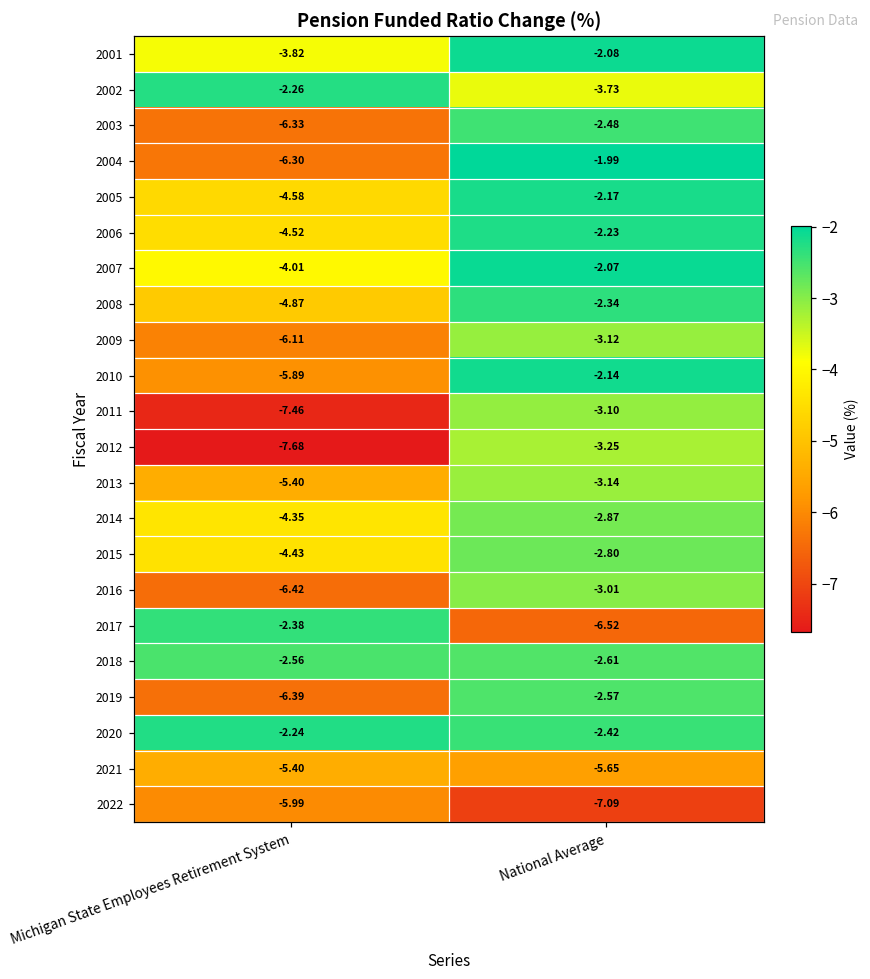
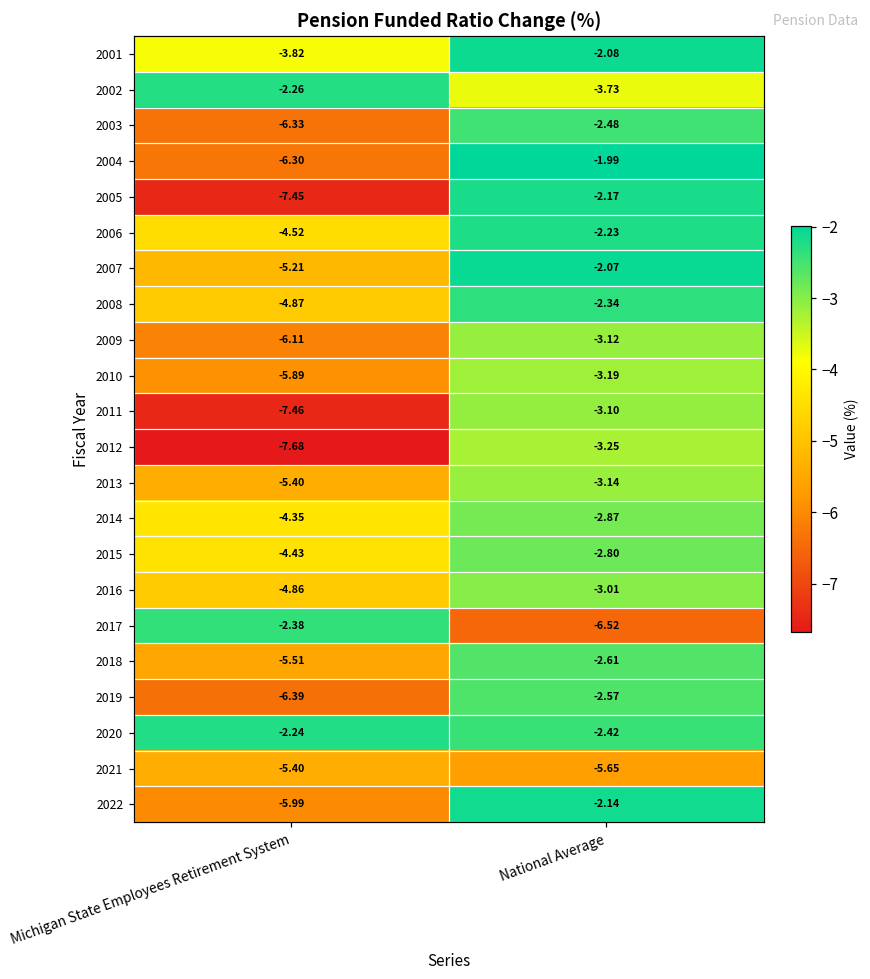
  {
    "2001": {
      "Michigan State Employees Retirement System": -3.82,
      "National Average": -2.08
    },
    "2002": {
      "Michigan State Employees Retirement System": -2.26,
      "National Average": -3.73
    },
    "2003": {
      "Michigan State Employees Retirement System": -6.33,
      "National Average": -2.48
    },
    "2004": {
      "Michigan State Employees Retirement System": -6.30,
      "National Average": -1.99
    },
    "2005": {
-     "Michigan State Employees Retirement System": -4.58,
+     "Michigan State Employees Retirement System": -7.45,
      "National Average": -2.17
    },
    "2006": {
      "Michigan State Employees Retirement System": -4.52,
      "National Average": -2.23
    },
    "2007": {
-     "Michigan State Employees Retirement System": -4.01,
+     "Michigan State Employees Retirement System": -5.21,
      "National Average": -2.07
    },
    "2008": {
      "Michigan State Employees Retirement System": -4.87,
      "National Average": -2.34
    },
    "2009": {
      "Michigan State Employees Retirement System": -6.11,
      "National Average": -3.12
    },
    "2010": {
      "Michigan State Employees Retirement System": -5.89,
-     "National Average": -2.14
+     "National Average": -3.19
    },
    "2011": {
      "Michigan State Employees Retirement System": -7.46,
      "National Average": -3.10
    },
    "2012": {
      "Michigan State Employees Retirement System": -7.68,
      "National Average": -3.25
    },
    "2013": {
      "Michigan State Employees Retirement System": -5.40,
      "National Average": -3.14
    },
    "2014": {
      "Michigan State Employees Retirement System": -4.35,
      "National Average": -2.87
    },
    "2015": {
      "Michigan State Employees Retirement System": -4.43,
      "National Average": -2.80
    },
    "2016": {
-     "Michigan State Employees Retirement System": -6.42,
+     "Michigan State Employees Retirement System": -4.86,
      "National Average": -3.01
    },
    "2017": {
      "Michigan State Employees Retirement System": -2.38,
      "National Average": -6.52
    },
    "2018": {
-     "Michigan State Employees Retirement System": -2.56,
+     "Michigan State Employees Retirement System": -5.51,
      "National Average": -2.61
    },
    "2019": {
      "Michigan State Employees Retirement System": -6.39,
      "National Average": -2.57
    },
    "2020": {
      "Michigan State Employees Retirement System": -2.24,
      "National Average": -2.42
    },
    "2021": {
      "Michigan State Employees Retirement System": -5.40,
      "National Average": -5.65
    },
    "2022": {
      "Michigan State Employees Retirement System": -5.99,
-     "National Average": -7.09
+     "National Average": -2.14
    }
  }
